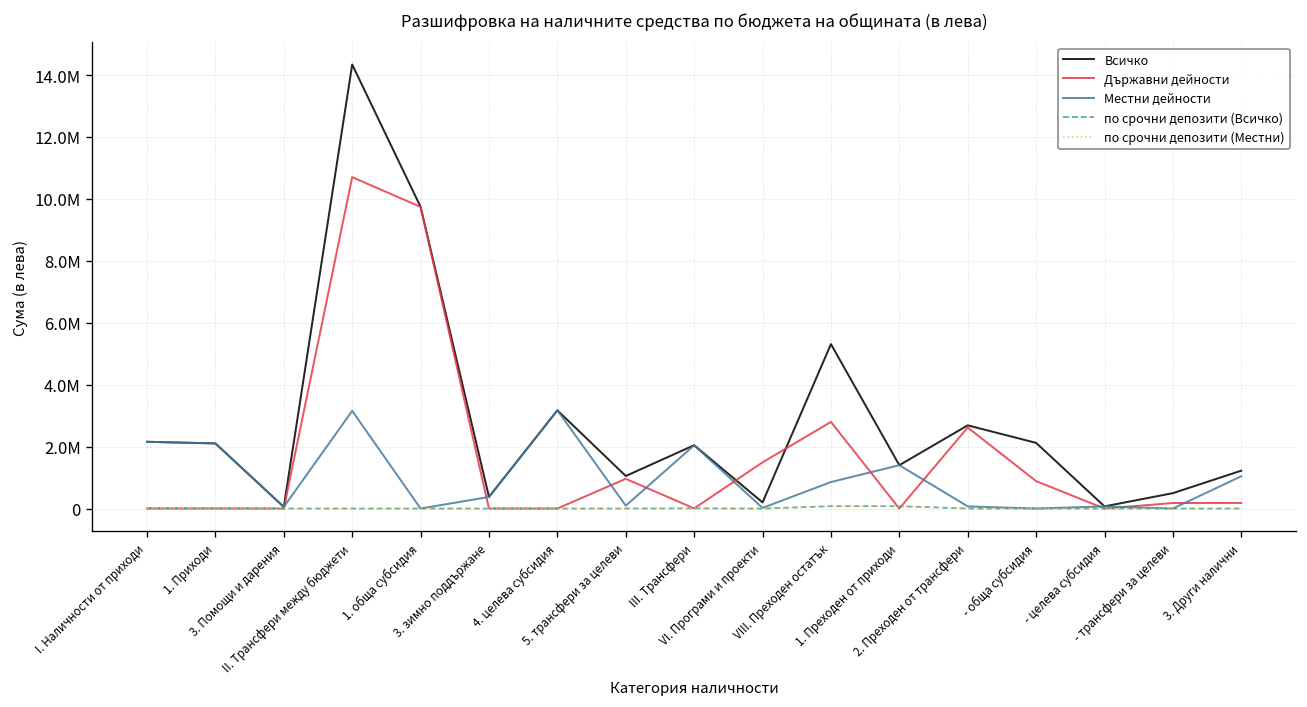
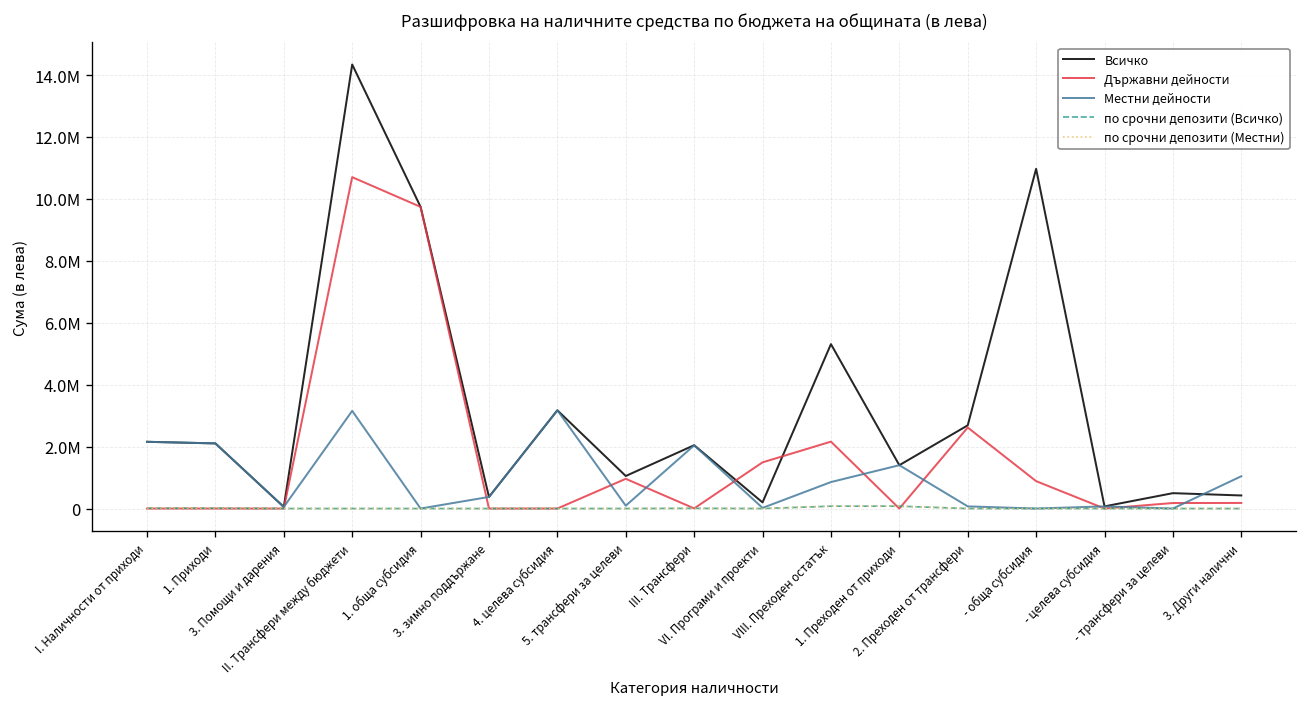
  {
    "Всичко": {
      "II. Трансфери между бюджети": 14300000,
      "VI. Програми и проекти": 200000,
      "VIII. Преходен остатък": 5300000,
-     "- обща субсидия": 2100000,
+     "- обща субсидия": 11000000,
      "- трансфери за целеви": 500000,
-     "3. Други налични": 1200000
+     "3. Други налични": 400000
    },
    "Държавни дейности": {
      "II. Трансфери между бюджети": 10700000,
      "VI. Програми и проекти": 1500000,
-     "VIII. Преходен остатък": 2800000,
+     "VIII. Преходен остатък": 2200000,
      "- обща субсидия": 900000,
      "- трансфери за целеви": 200000,
      "3. Други налични": 200000
    },
    "Местни дейности": {
      "II. Трансфери между бюджети": 3200000,
      "VIII. Преходен остатък": 900000,
      "3. Други налични": 1000000
    },
    "по срочни депозити (Местни)": {
      "II. Трансфери между бюджети": 0,
      "VIII. Преходен остатък": 100000,
      "3. Други налични": 0
    }
  }
